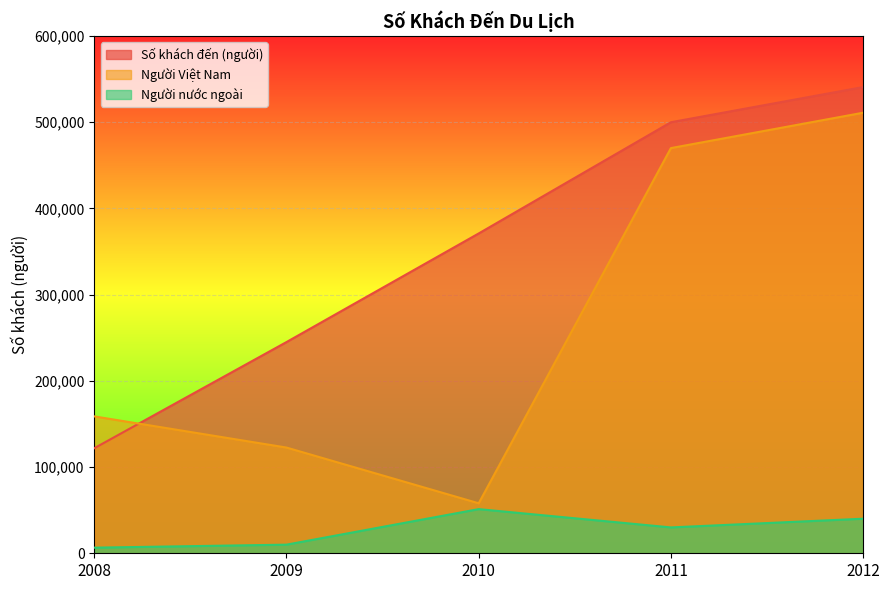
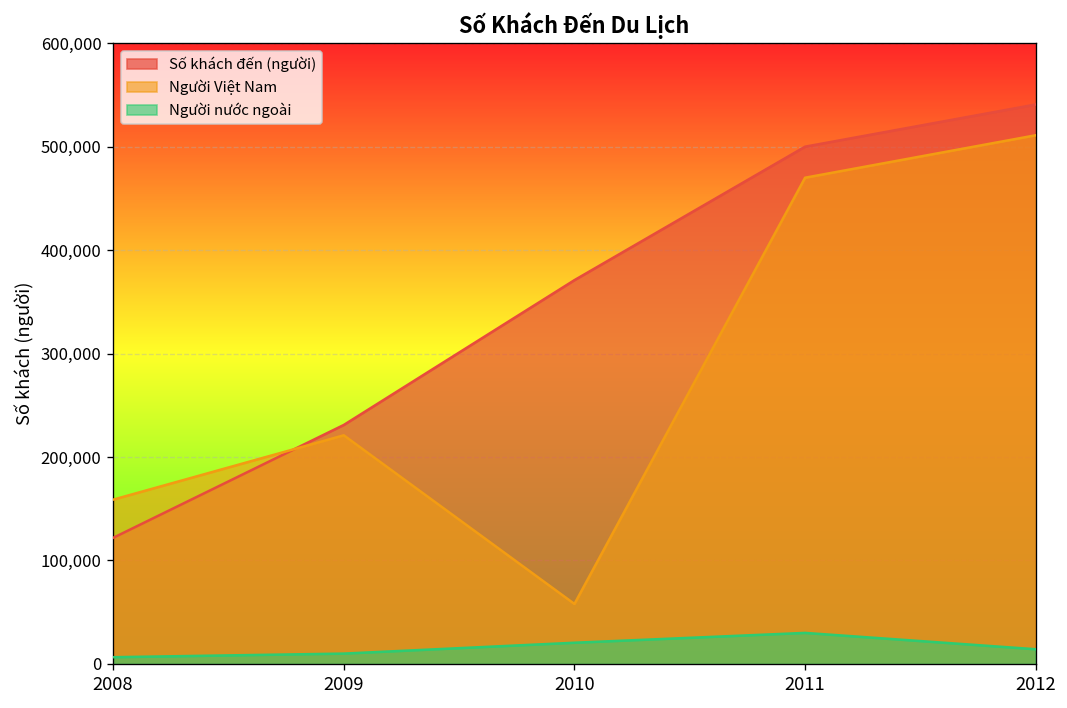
  {
    "Số khách đến (người)": {
      "2008": "120,000",
-     "2009": "240,000",
+     "2009": "230,000",
      "2010": "370,000",
      "2011": "500,000",
      "2012": "540,000"
    },
    "Người Việt Nam": {
      "2008": "160,000",
-     "2009": "120,000",
+     "2009": "220,000",
      "2010": "60,000",
      "2011": "470,000",
      "2012": "510,000"
    },
    "Người nước ngoài": {
      "2008": "10,000",
      "2009": "10,000",
-     "2010": "50,000",
+     "2010": "20,000",
      "2011": "30,000",
-     "2012": "40,000"
+     "2012": "10,000"
    }
  }
